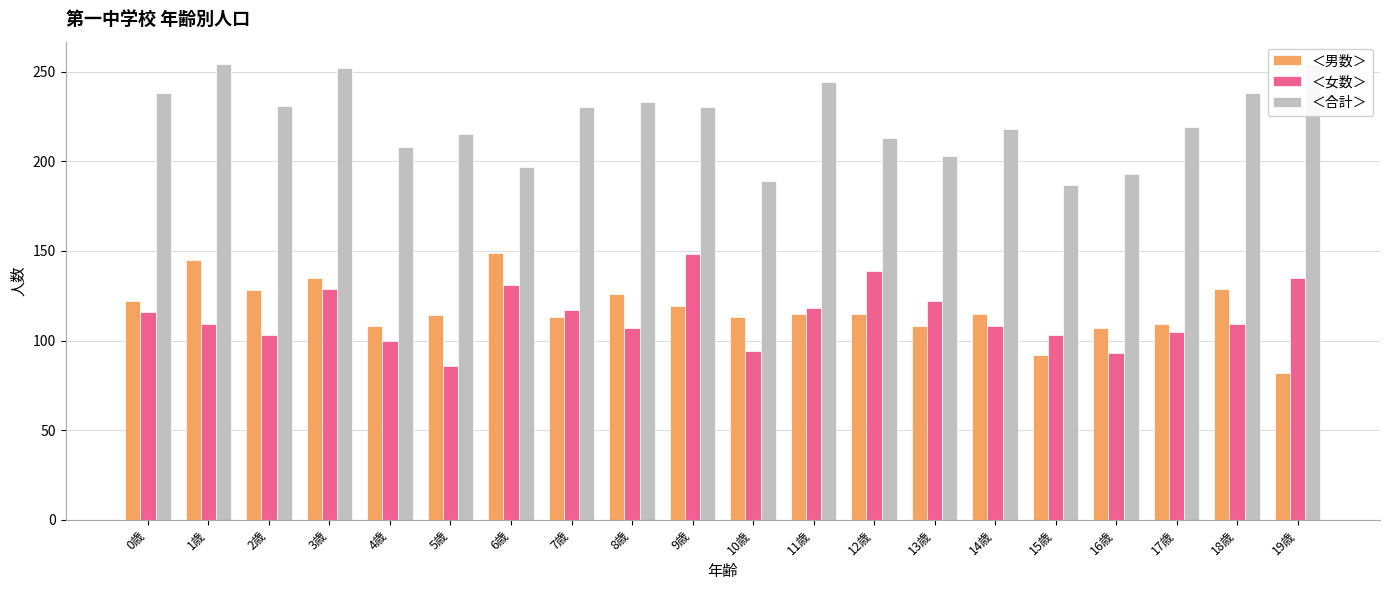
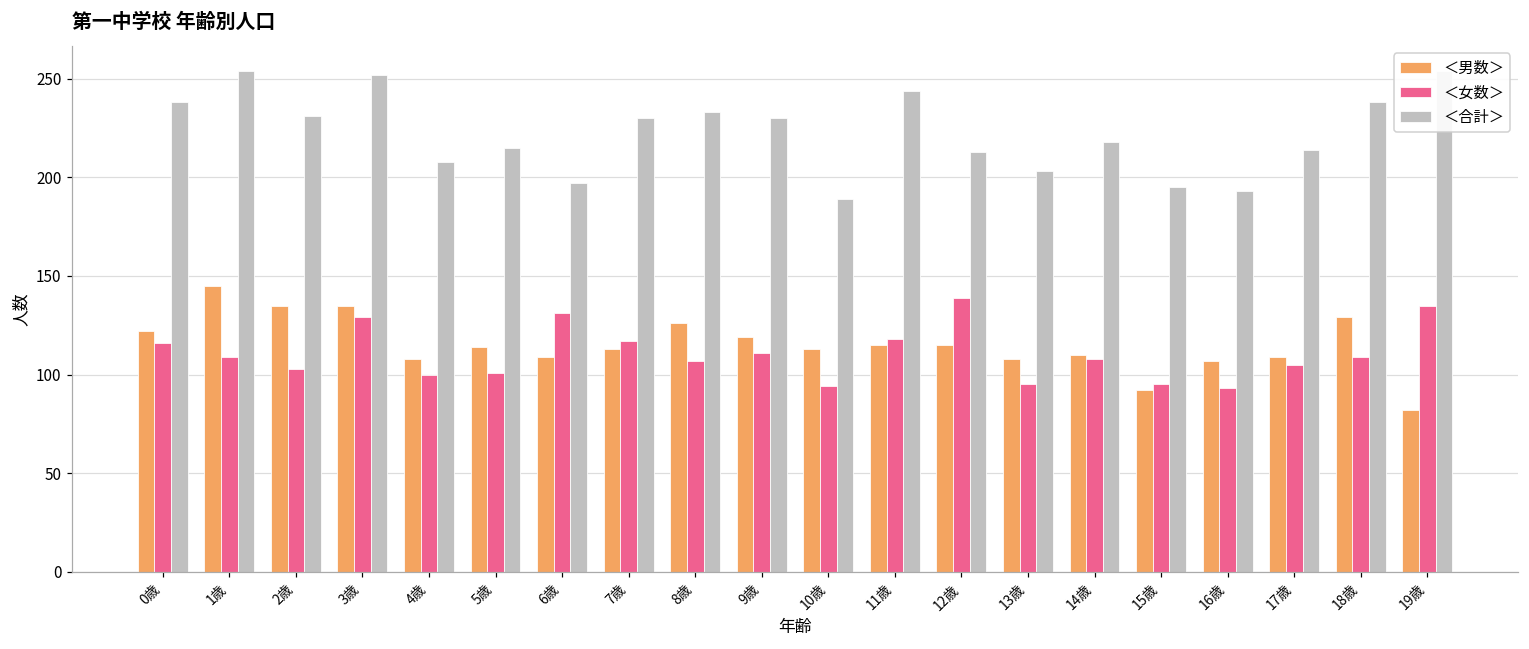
  {
    "＜男数＞": {
      "0歳": 122,
      "1歳": 145,
-     "2歳": 128,
+     "2歳": 135,
      "3歳": 135,
      "4歳": 108,
      "5歳": 114,
-     "6歳": 149,
+     "6歳": 109,
      "7歳": 113,
      "8歳": 126,
      "9歳": 119,
      "10歳": 113,
      "11歳": 115,
      "12歳": 115,
      "13歳": 108,
-     "14歳": 115,
+     "14歳": 110,
      "15歳": 92,
      "16歳": 107,
      "17歳": 109,
      "18歳": 129,
      "19歳": 82
    },
    "＜女数＞": {
      "0歳": 116,
      "1歳": 109,
      "2歳": 103,
      "3歳": 129,
      "4歳": 100,
-     "5歳": 86,
+     "5歳": 101,
      "6歳": 131,
      "7歳": 117,
      "8歳": 107,
-     "9歳": 148,
+     "9歳": 111,
      "10歳": 94,
      "11歳": 118,
      "12歳": 139,
-     "13歳": 122,
+     "13歳": 95,
      "14歳": 108,
-     "15歳": 103,
+     "15歳": 95,
      "16歳": 93,
      "17歳": 105,
      "18歳": 109,
      "19歳": 135
    },
    "＜合計＞": {
      "0歳": 238,
      "1歳": 254,
      "2歳": 231,
      "3歳": 252,
      "4歳": 208,
      "5歳": 215,
      "6歳": 197,
      "7歳": 230,
      "8歳": 233,
      "9歳": 230,
      "10歳": 189,
      "11歳": 244,
      "12歳": 213,
      "13歳": 203,
      "14歳": 218,
-     "15歳": 187,
+     "15歳": 195,
      "16歳": 193,
-     "17歳": 219,
+     "17歳": 214,
      "18歳": 238
    }
  }
